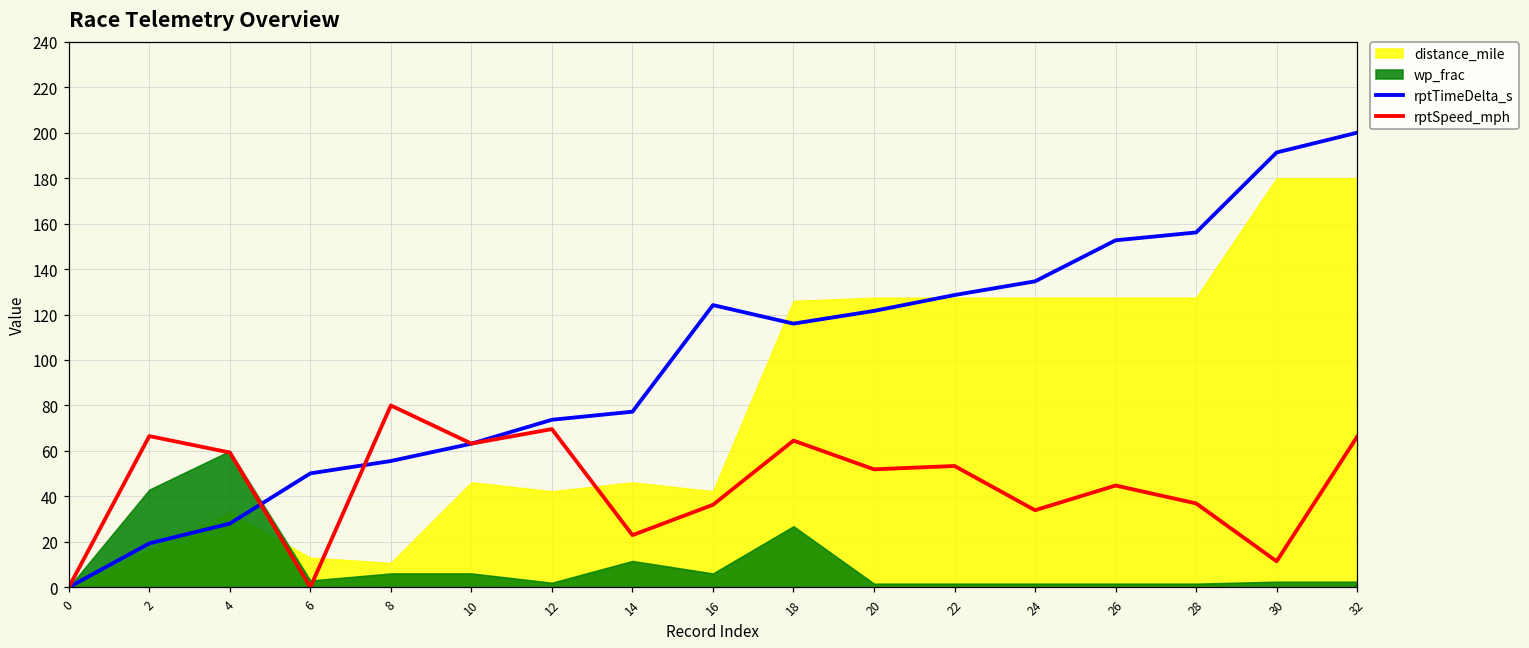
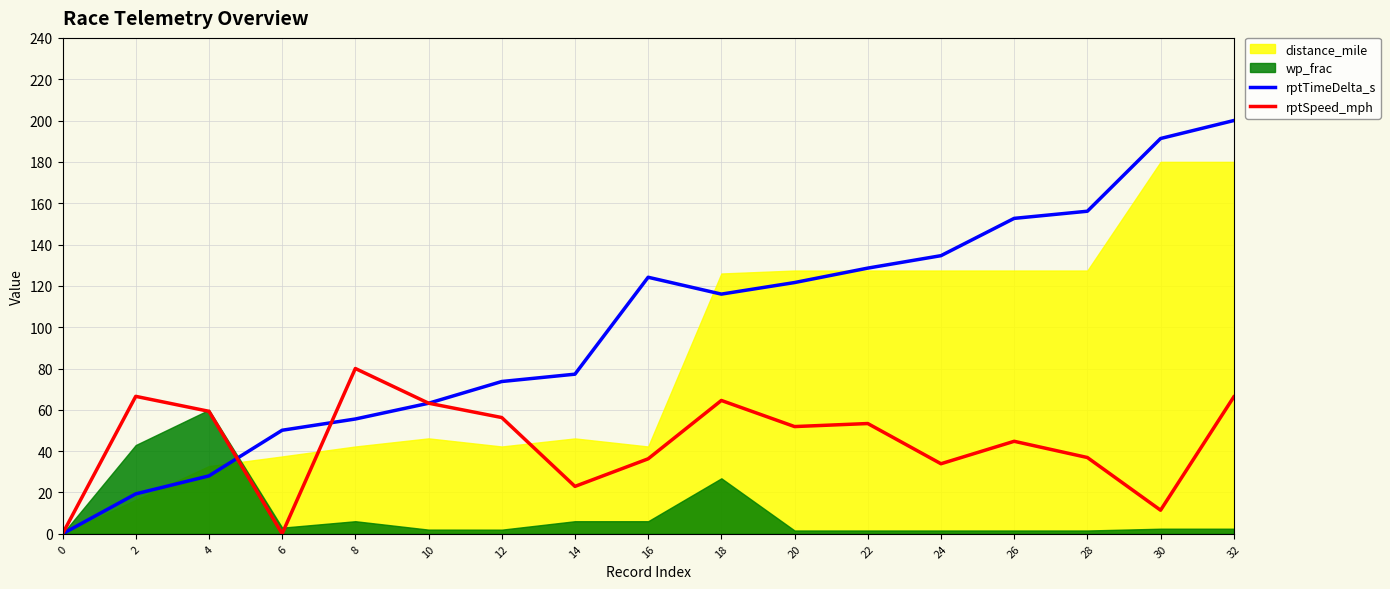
  {
    "rptTimeDelta_s": {
      "2": 19,
      "4": 28,
      "6": 50,
      "8": 56,
      "12": 74,
      "14": 77,
      "16": 124,
      "18": 116,
      "20": 122,
      "24": 135,
      "26": 153,
      "28": 156,
      "30": 191,
      "32": 200
    },
    "distance_mile": {
      "2": 16,
      "4": 33,
-     "6": 13,
-     "8": 11,
+     "6": 37,
+     "8": 42,
      "10": 46,
      "12": 42,
      "14": 46,
      "16": 42,
      "18": 126,
      "20": 127,
      "24": 127,
      "26": 127,
      "28": 127,
      "30": 180,
      "32": 180
    },
    "rptSpeed_mph": {
      "2": 67,
      "6": 0,
      "8": 80,
-     "12": 70,
+     "12": 56,
      "14": 23,
      "16": 36,
      "18": 65,
      "20": 52,
      "22": 53,
      "24": 34,
      "26": 45,
      "28": 37,
      "30": 11,
      "32": 66
    },
    "wp_frac": {
      "2": 43,
      "6": 3,
      "8": 6,
-     "10": 6,
+     "10": 2,
      "12": 2,
-     "14": 12,
+     "14": 6,
      "16": 6,
      "18": 27,
      "20": 2,
      "22": 2,
      "24": 2,
      "26": 2,
      "28": 2,
      "30": 2,
      "32": 2
    }
  }
